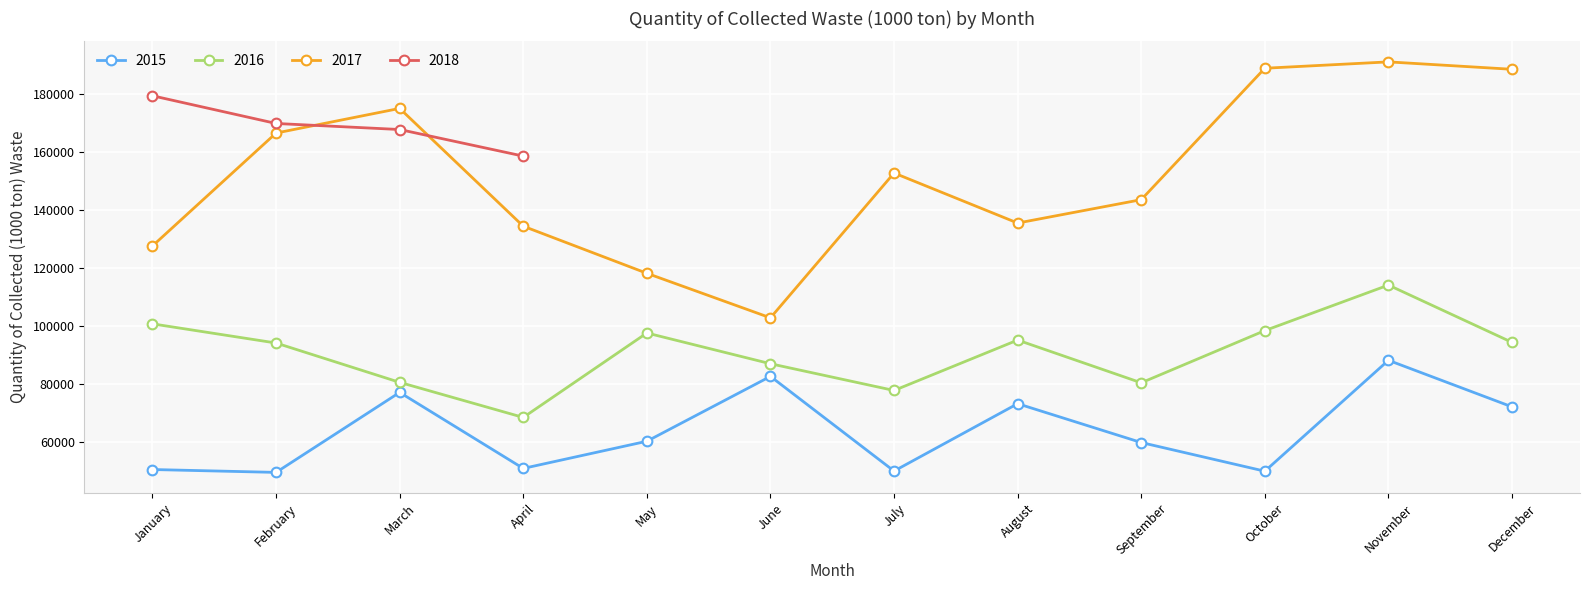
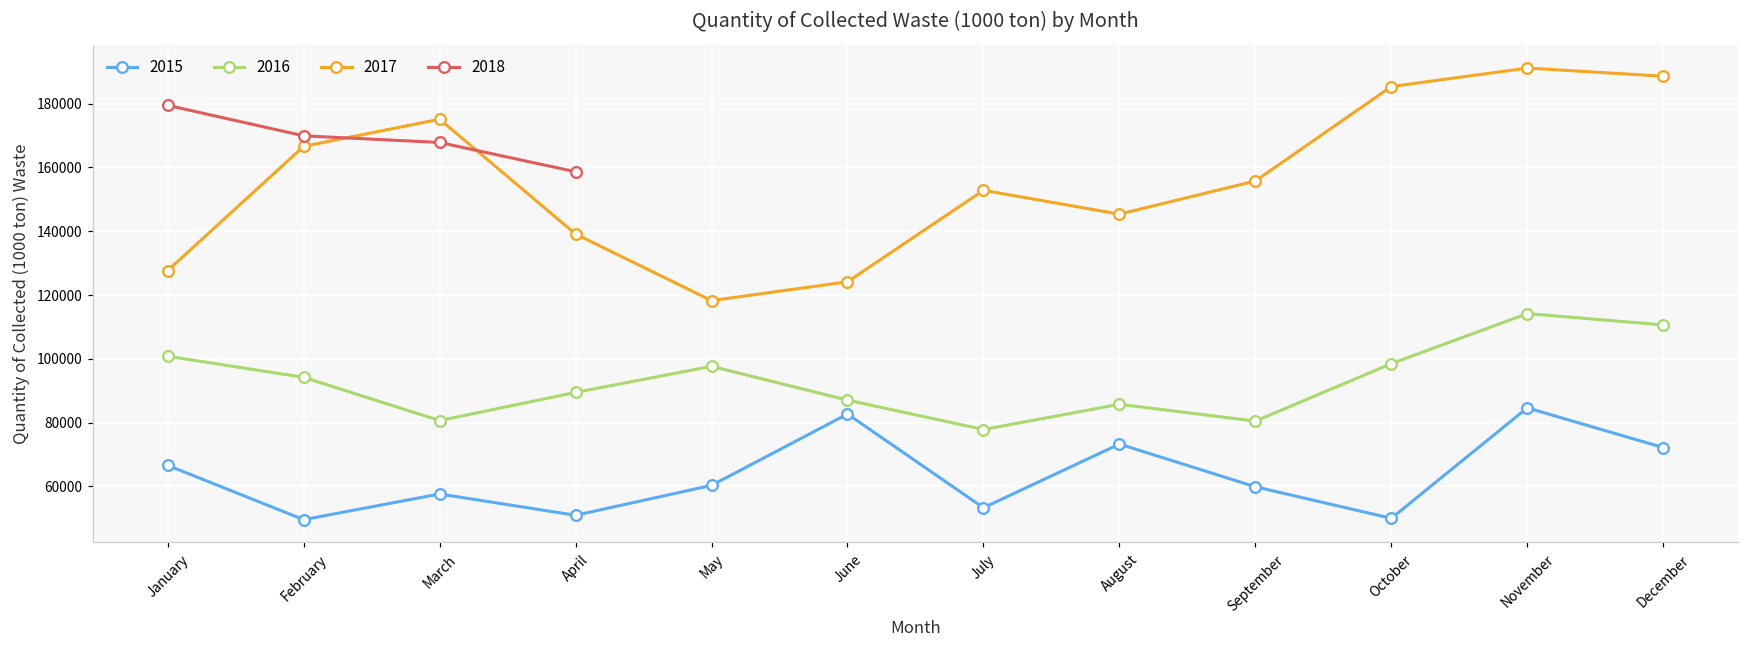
  {
    "2015": {
-     "January": 51000,
+     "January": 67000,
      "February": 50000,
-     "March": 77000,
+     "March": 58000,
      "April": 51000,
      "May": 60000,
      "June": 83000,
-     "July": 50000,
+     "July": 53000,
      "August": 73000,
      "September": 60000,
      "October": 50000,
-     "November": 88000,
+     "November": 85000,
      "December": 72000
    },
    "2016": {
      "January": 101000,
      "February": 94000,
      "March": 81000,
-     "April": 69000,
+     "April": 89000,
      "May": 98000,
      "June": 87000,
      "July": 78000,
-     "August": 95000,
+     "August": 86000,
      "September": 81000,
      "October": 99000,
      "November": 114000,
-     "December": 94000
+     "December": 111000
    },
    "2017": {
      "January": 128000,
      "February": 167000,
      "March": 175000,
-     "April": 135000,
+     "April": 139000,
      "May": 118000,
-     "June": 103000,
+     "June": 124000,
      "July": 153000,
-     "August": 136000,
-     "September": 144000,
-     "October": 189000,
+     "August": 145000,
+     "September": 156000,
+     "October": 185000,
      "November": 191000,
      "December": 189000
    },
    "2018": {
      "January": 179000,
      "February": 170000,
      "March": 168000,
      "April": 159000
    }
  }
